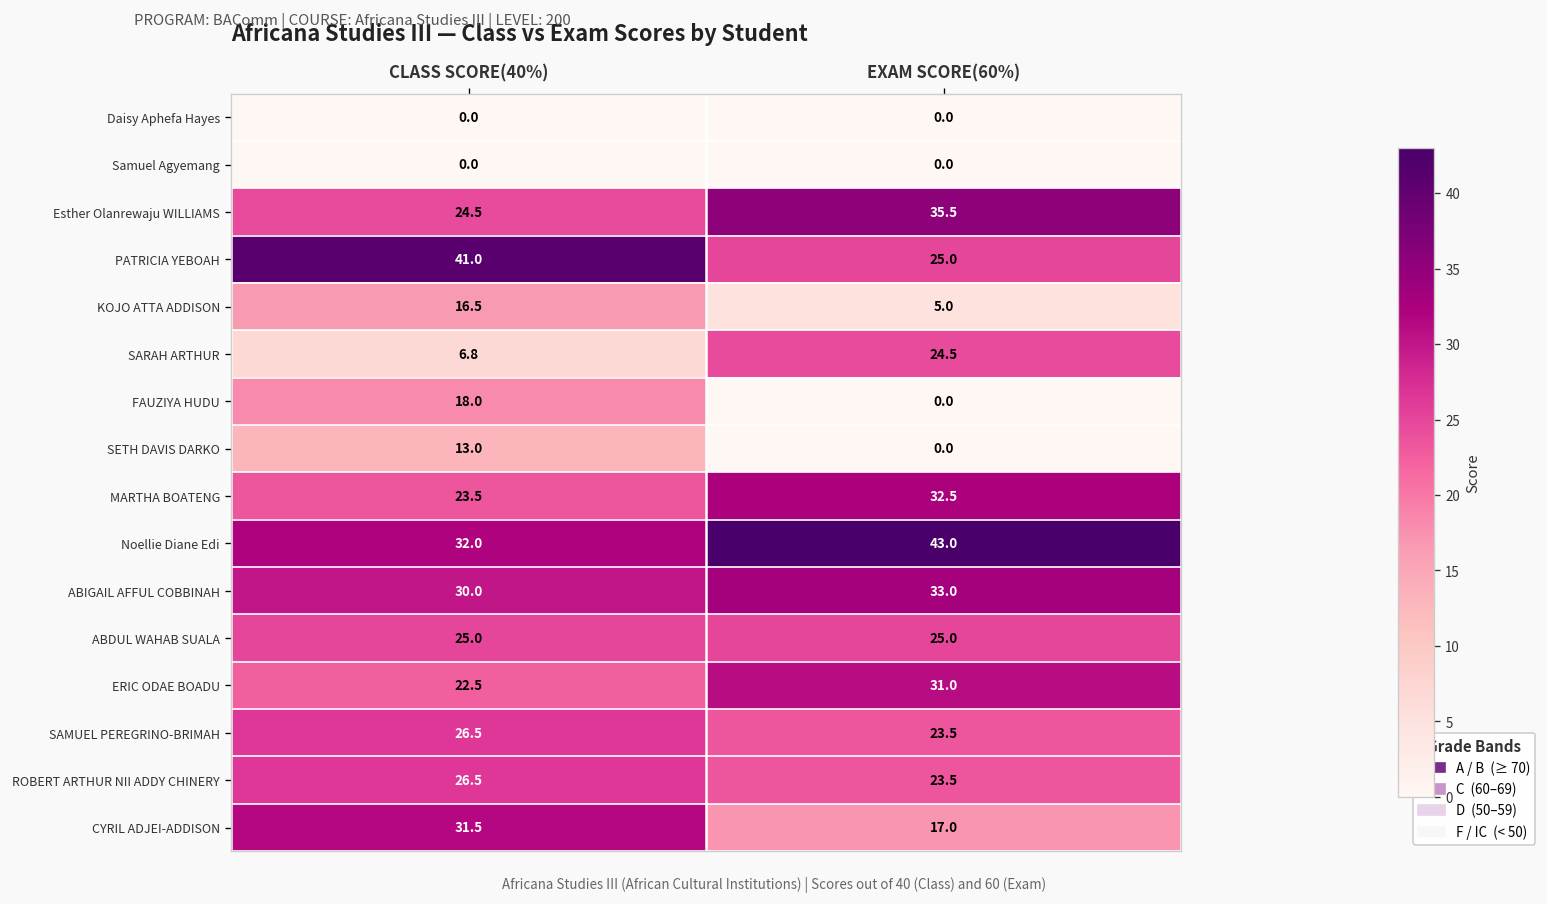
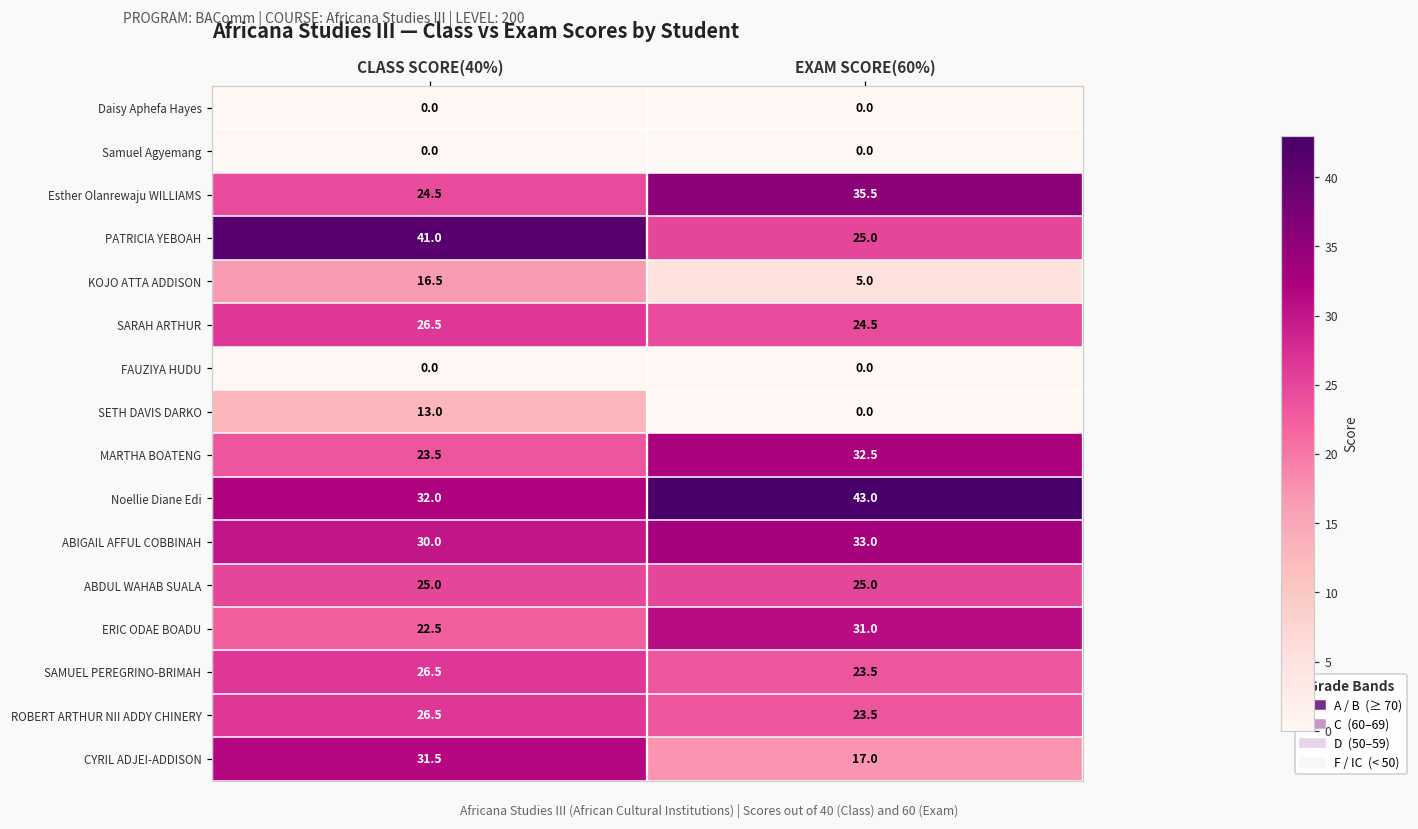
  {
    "Daisy Aphefa Hayes": {
      "CLASS SCORE(40%)": 0.0,
      "EXAM SCORE(60%)": 0.0
    },
    "Samuel Agyemang": {
      "CLASS SCORE(40%)": 0.0,
      "EXAM SCORE(60%)": 0.0
    },
    "Esther Olanrewaju WILLIAMS": {
      "CLASS SCORE(40%)": 24.5,
      "EXAM SCORE(60%)": 35.5
    },
    "PATRICIA YEBOAH": {
      "CLASS SCORE(40%)": 41.0,
      "EXAM SCORE(60%)": 25.0
    },
    "KOJO ATTA ADDISON": {
      "CLASS SCORE(40%)": 16.5,
      "EXAM SCORE(60%)": 5.0
    },
    "SARAH ARTHUR": {
-     "CLASS SCORE(40%)": 6.8,
+     "CLASS SCORE(40%)": 26.5,
      "EXAM SCORE(60%)": 24.5
    },
    "FAUZIYA HUDU": {
-     "CLASS SCORE(40%)": 18.0,
+     "CLASS SCORE(40%)": 0.0,
      "EXAM SCORE(60%)": 0.0
    },
    "SETH DAVIS DARKO": {
      "CLASS SCORE(40%)": 13.0,
      "EXAM SCORE(60%)": 0.0
    },
    "MARTHA BOATENG": {
      "CLASS SCORE(40%)": 23.5,
      "EXAM SCORE(60%)": 32.5
    },
    "Noellie Diane Edi": {
      "CLASS SCORE(40%)": 32.0,
      "EXAM SCORE(60%)": 43.0
    },
    "ABIGAIL AFFUL COBBINAH": {
      "CLASS SCORE(40%)": 30.0,
      "EXAM SCORE(60%)": 33.0
    },
    "ABDUL WAHAB SUALA": {
      "CLASS SCORE(40%)": 25.0,
      "EXAM SCORE(60%)": 25.0
    },
    "ERIC ODAE BOADU": {
      "CLASS SCORE(40%)": 22.5,
      "EXAM SCORE(60%)": 31.0
    },
    "SAMUEL PEREGRINO-BRIMAH": {
      "CLASS SCORE(40%)": 26.5,
      "EXAM SCORE(60%)": 23.5
    },
    "ROBERT ARTHUR NII ADDY CHINERY": {
      "CLASS SCORE(40%)": 26.5,
      "EXAM SCORE(60%)": 23.5
    },
    "CYRIL ADJEI-ADDISON": {
      "CLASS SCORE(40%)": 31.5,
      "EXAM SCORE(60%)": 17.0
    }
  }
